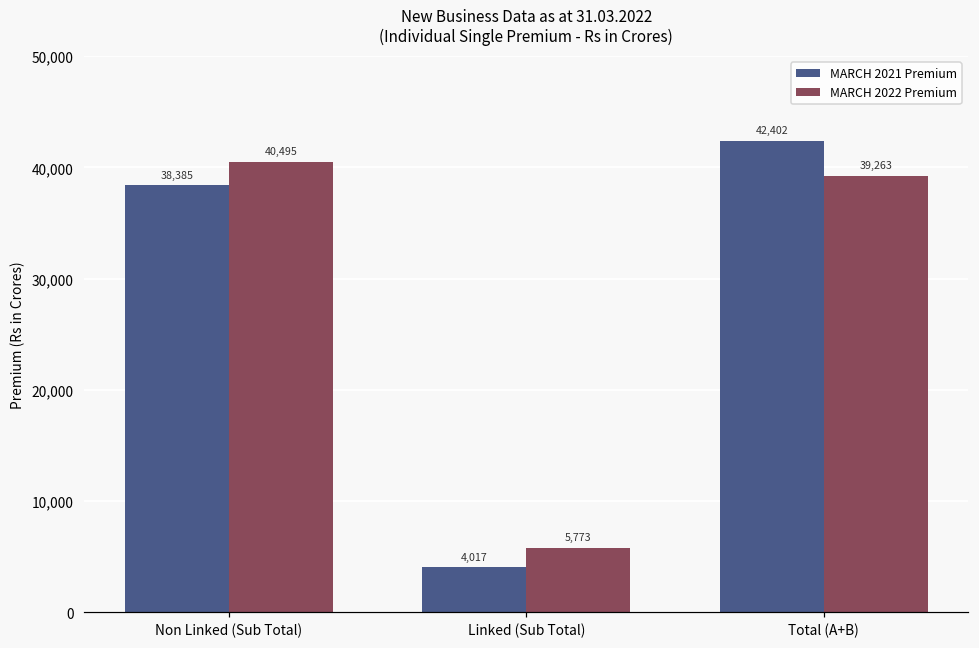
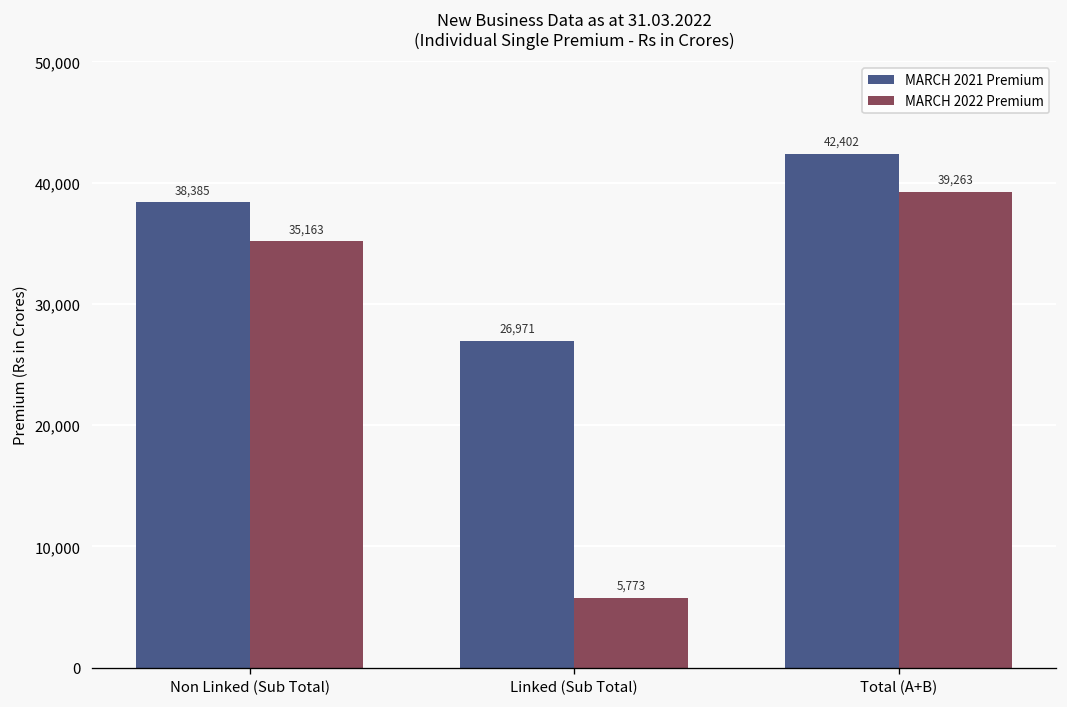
  {
    "MARCH 2021 Premium": {
      "Non Linked (Sub Total)": "38,385",
-     "Linked (Sub Total)": "4,017",
+     "Linked (Sub Total)": "26,971",
      "Total (A+B)": "42,402"
    },
    "MARCH 2022 Premium": {
-     "Non Linked (Sub Total)": "40,495",
+     "Non Linked (Sub Total)": "35,163",
      "Linked (Sub Total)": "5,773",
      "Total (A+B)": "39,263"
    }
  }
